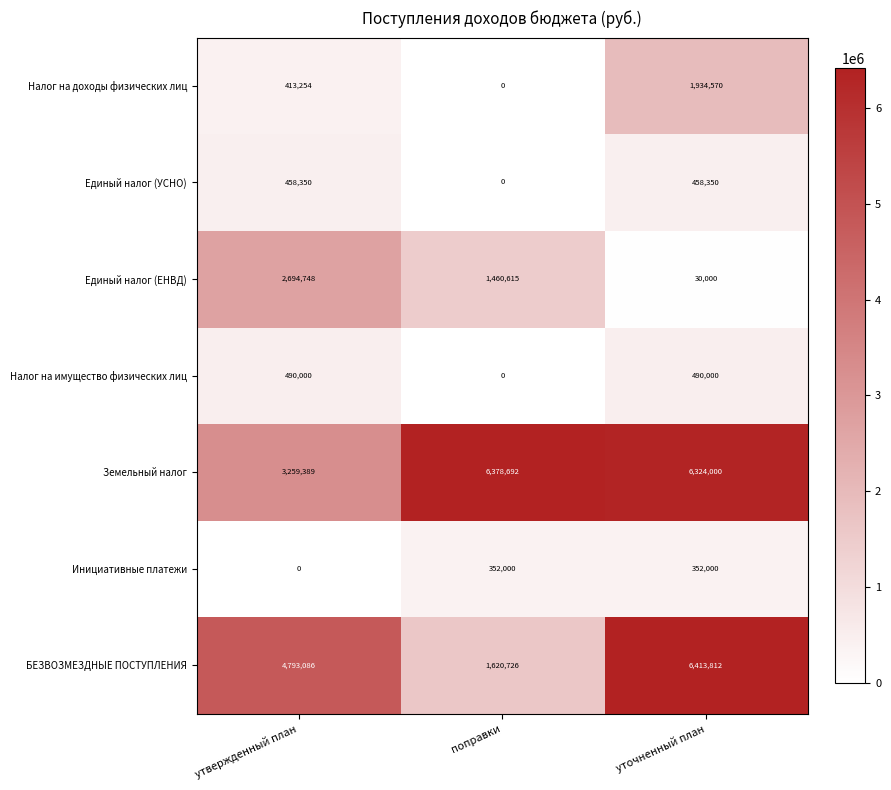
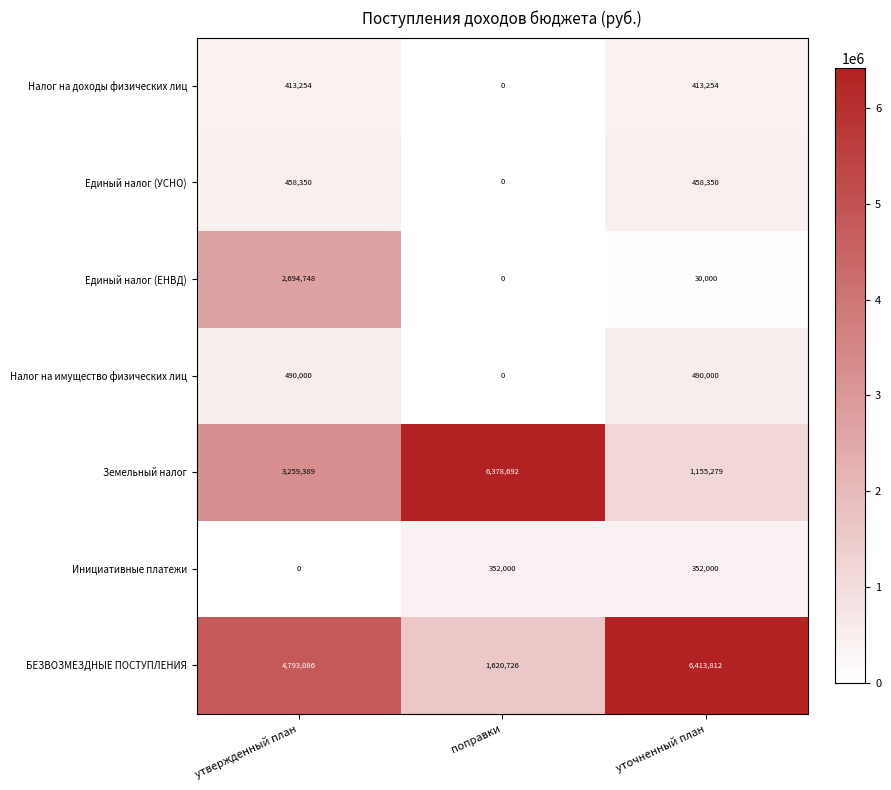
  {
    "Налог на доходы физических лиц": {
      "утвержденный план": "413,254",
      "поправки": "0",
-     "уточненный план": "1,934,570"
+     "уточненный план": "413,254"
    },
    "Единый налог (УСНО)": {
      "утвержденный план": "458,350",
      "поправки": "0",
      "уточненный план": "458,350"
    },
    "Единый налог (ЕНВД)": {
      "утвержденный план": "2,694,748",
-     "поправки": "1,460,615",
+     "поправки": "0",
      "уточненный план": "30,000"
    },
    "Налог на имущество физических лиц": {
      "утвержденный план": "490,000",
      "поправки": "0",
      "уточненный план": "490,000"
    },
    "Земельный налог": {
      "утвержденный план": "3,259,389",
      "поправки": "6,378,692",
-     "уточненный план": "6,324,000"
+     "уточненный план": "1,155,279"
    },
    "Инициативные платежи": {
      "утвержденный план": "0",
      "поправки": "352,000",
      "уточненный план": "352,000"
    },
    "БЕЗВОЗМЕЗДНЫЕ ПОСТУПЛЕНИЯ": {
      "утвержденный план": "4,793,086",
      "поправки": "1,620,726",
      "уточненный план": "6,413,812"
    }
  }
